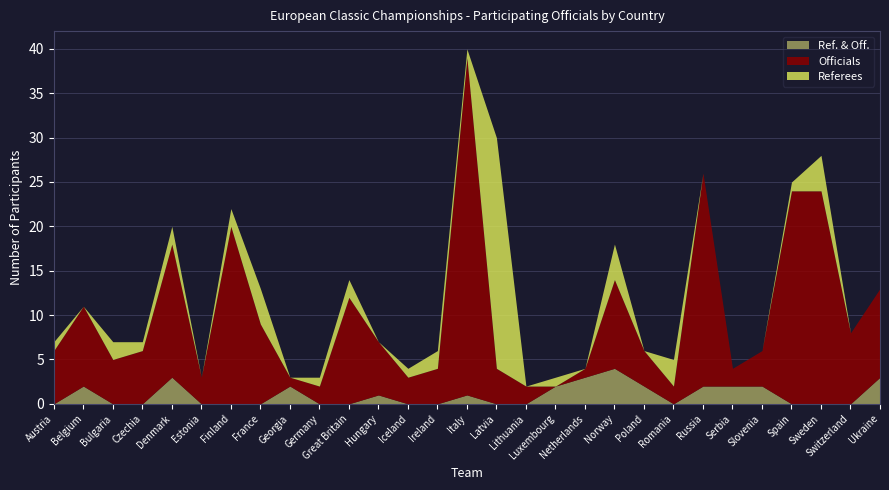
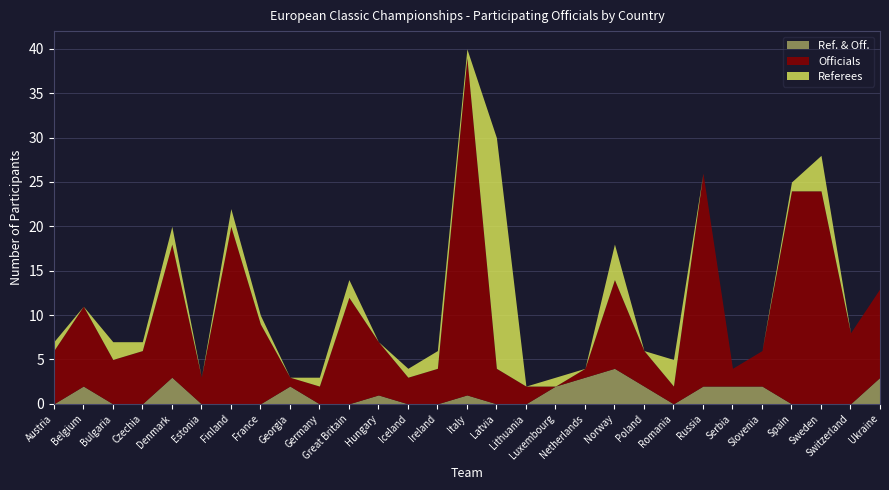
  {
    "Ref. & Off.": {
      "Austria": 0,
      "Belgium": 2,
      "Bulgaria": 0,
      "Czechia": 0,
      "Denmark": 3,
      "Estonia": 0,
      "Finland": 0,
      "France": 0,
      "Georgia": 2,
      "Germany": 0,
      "Great Britain": 0,
      "Hungary": 1,
      "Iceland": 0,
      "Ireland": 0,
      "Italy": 1,
      "Latvia": 0,
      "Lithuania": 0,
      "Netherlands": 3,
      "Norway": 4,
      "Poland": 2,
      "Romania": 0,
      "Russia": 2,
      "Serbia": 2,
      "Slovenia": 2,
      "Spain": 0,
      "Sweden": 0,
      "Switzerland": 0,
      "Ukraine": 3
    },
    "Officials": {
      "Austria": 6,
      "Bulgaria": 5,
      "Czechia": 6,
      "Denmark": 15,
      "Finland": 20,
      "France": 9,
      "Germany": 2,
      "Great Britain": 12,
      "Iceland": 3,
      "Ireland": 4,
      "Italy": 38,
      "Latvia": 4,
      "Norway": 10,
      "Romania": 2,
      "Spain": 24,
      "Sweden": 24
    },
    "Referees": {
      "Austria": 1,
      "Bulgaria": 2,
      "Czechia": 1,
      "Denmark": 2,
      "Finland": 2,
-     "France": 4,
+     "France": 1,
      "Germany": 1,
      "Great Britain": 2,
      "Iceland": 1,
      "Ireland": 2,
      "Italy": 1,
      "Latvia": 26,
      "Luxembourg": 1,
      "Norway": 4,
      "Romania": 3,
      "Spain": 1,
      "Sweden": 4
    }
  }
